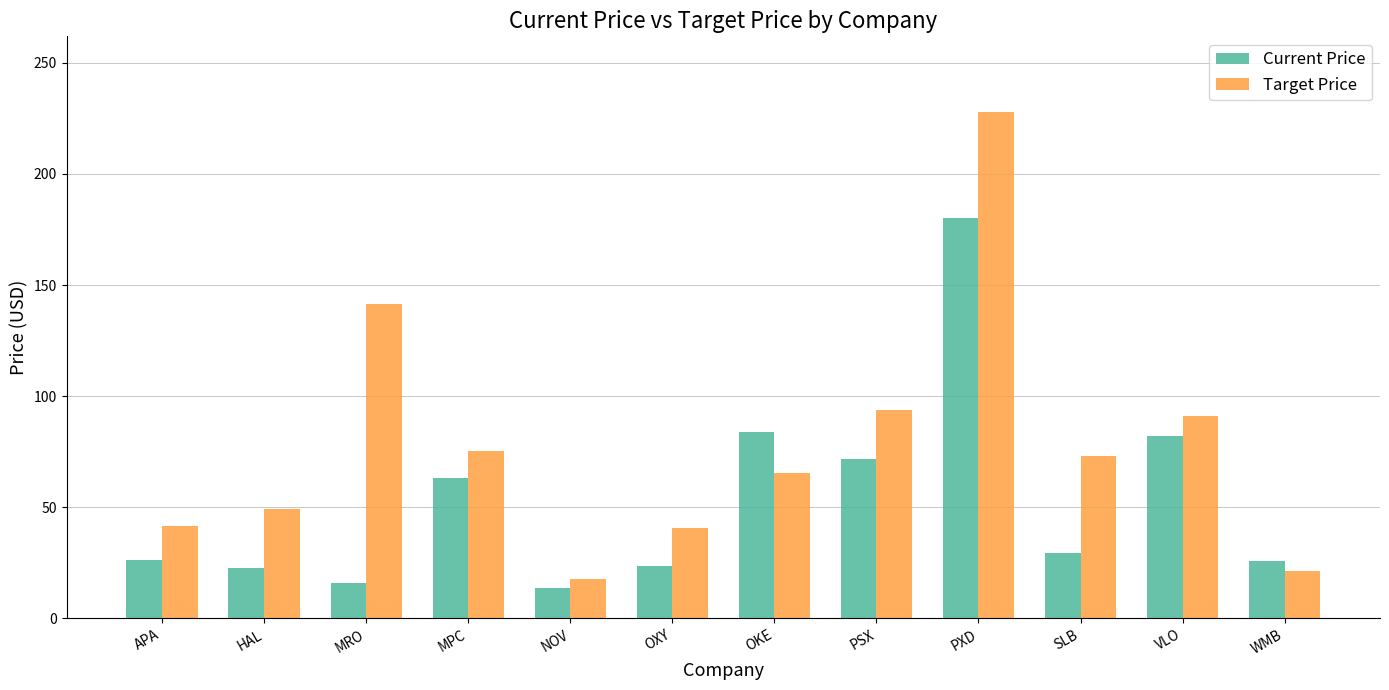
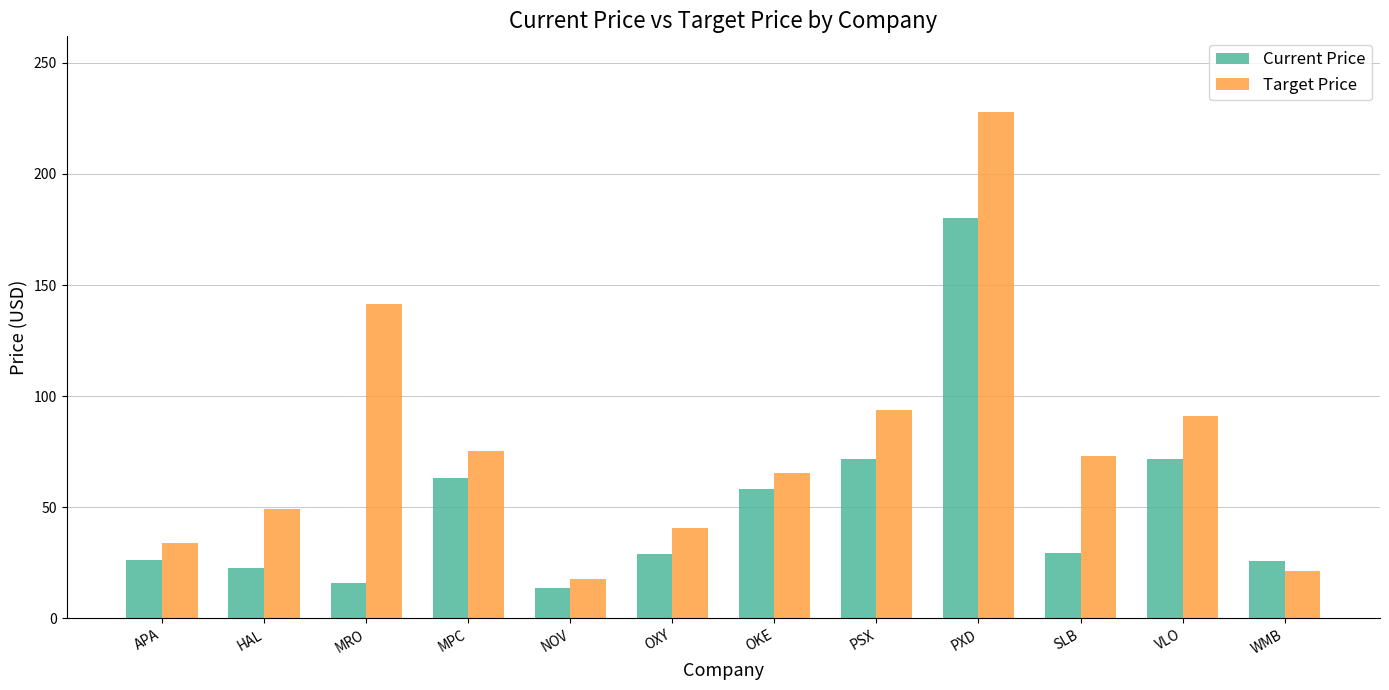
  {
    "Current Price": {
      "APA": 26,
      "HAL": 23,
      "MRO": 16,
      "MPC": 63,
      "NOV": 14,
-     "OXY": 24,
-     "OKE": 84,
+     "OXY": 29,
+     "OKE": 58,
      "PSX": 72,
      "PXD": 180,
      "SLB": 30,
-     "VLO": 82,
+     "VLO": 72,
      "WMB": 26
    },
    "Target Price": {
-     "APA": 41,
+     "APA": 34,
      "HAL": 49,
      "MRO": 142,
      "MPC": 75,
      "NOV": 18,
      "OXY": 41,
      "OKE": 65,
      "PSX": 94,
      "PXD": 228,
      "SLB": 73,
      "VLO": 91,
      "WMB": 21
    }
  }
